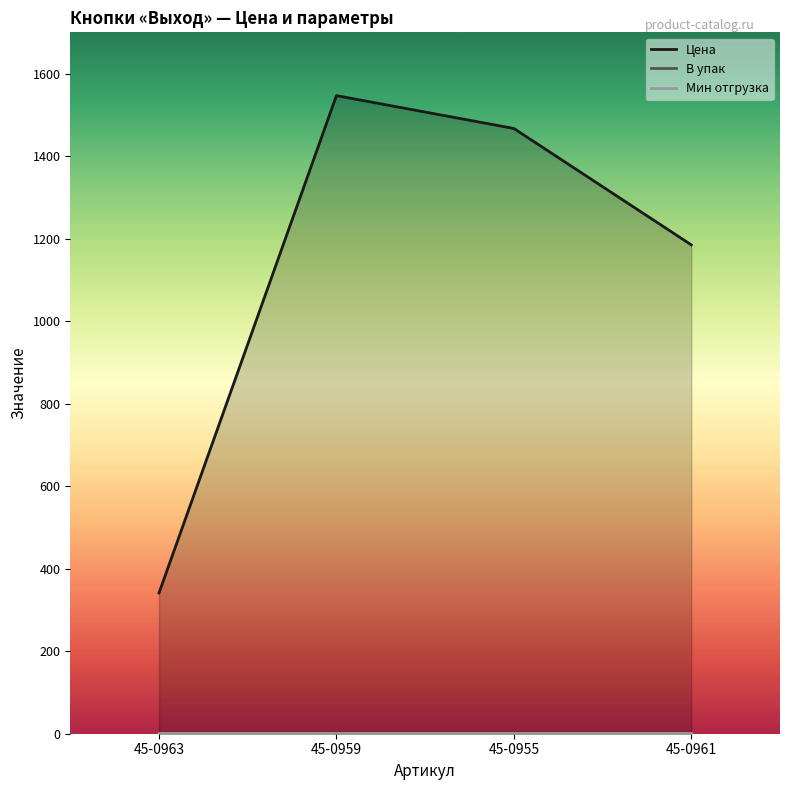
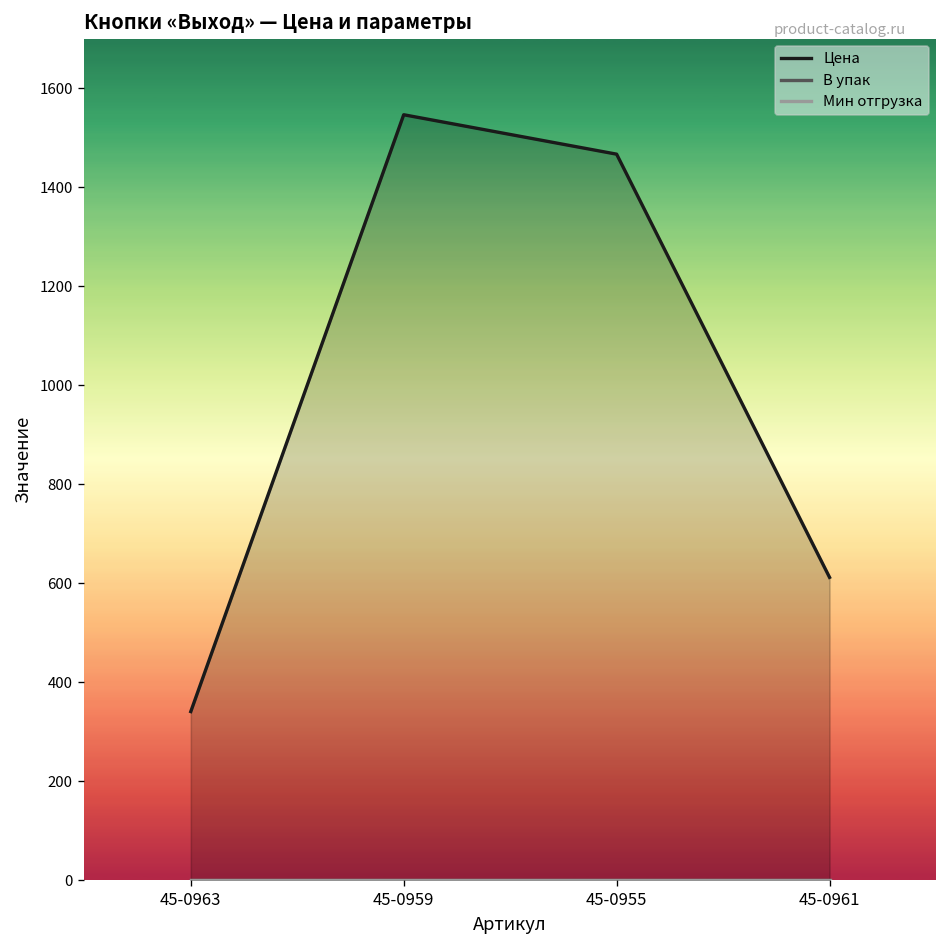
  {
    "Цена": {
      "45-0963": 340,
      "45-0959": 1550,
      "45-0955": 1470,
-     "45-0961": 1180
+     "45-0961": 610
    },
    "Мин отгрузка": {
      "45-0963": 0,
      "45-0959": 0,
      "45-0955": 0,
      "45-0961": 0
    }
  }
